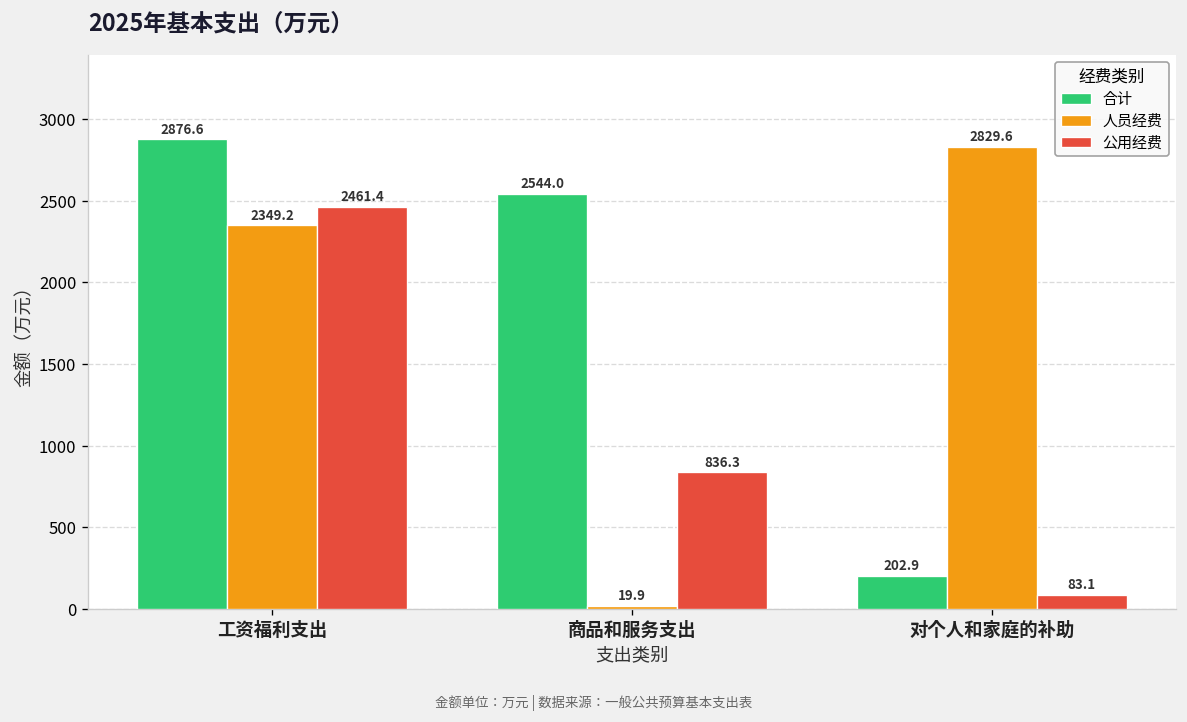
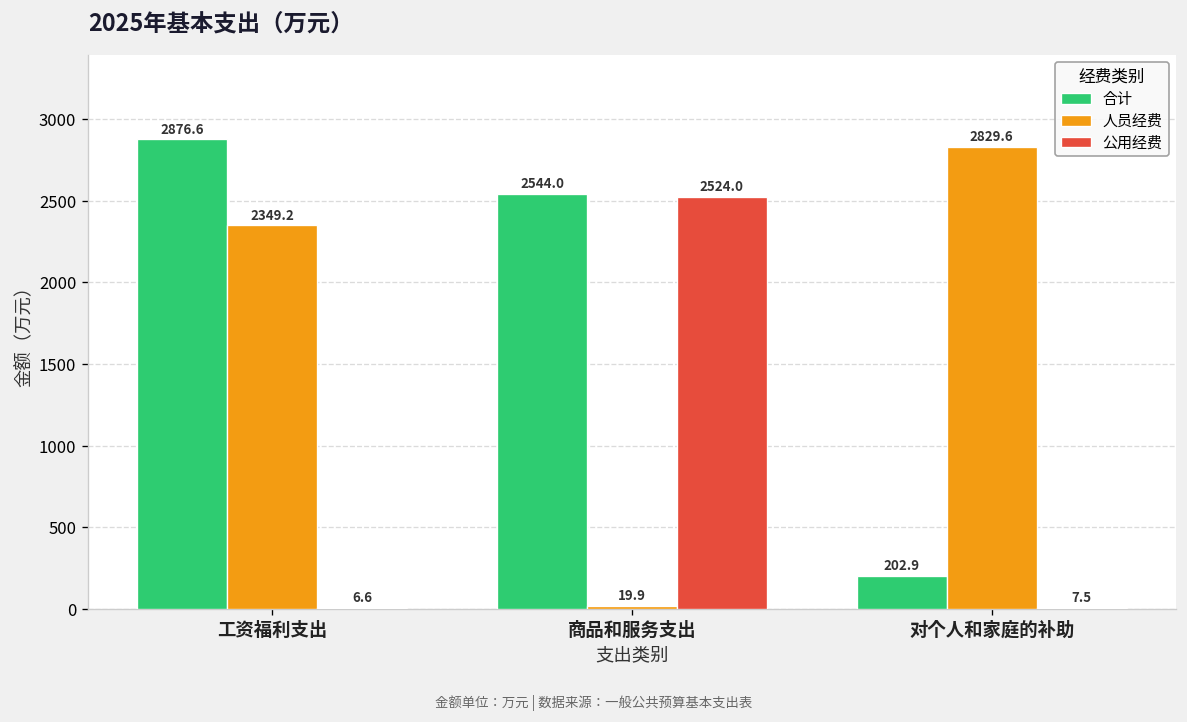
  {
    "合计": {
      "工资福利支出": 2876.6,
      "商品和服务支出": 2544.0,
      "对个人和家庭的补助": 202.9
    },
    "人员经费": {
      "工资福利支出": 2349.2,
      "商品和服务支出": 19.9,
      "对个人和家庭的补助": 2829.6
    },
    "公用经费": {
-     "工资福利支出": 2461.4,
-     "商品和服务支出": 836.3,
-     "对个人和家庭的补助": 83.1
+     "工资福利支出": 6.6,
+     "商品和服务支出": 2524.0,
+     "对个人和家庭的补助": 7.5
    }
  }
